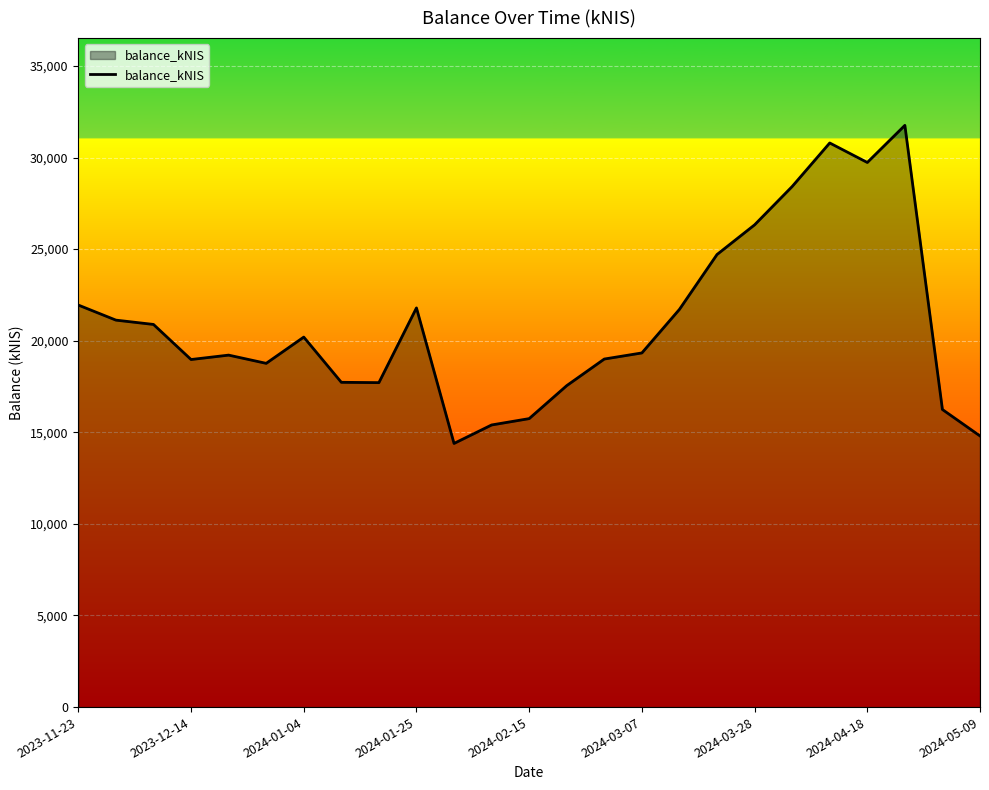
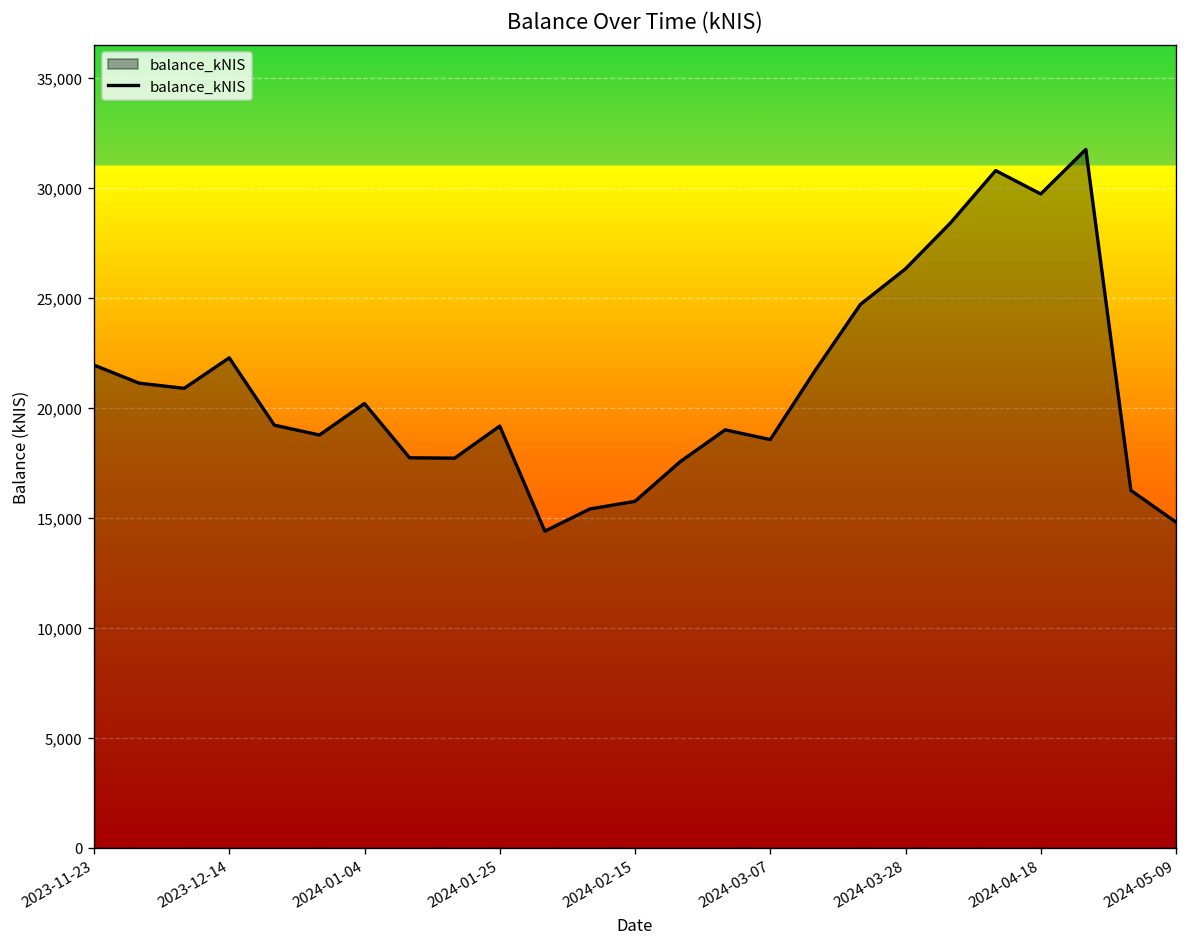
  {
    "2023-11-23": "21,900",
-   "2023-12-14": "19,000",
+   "2023-12-14": "22,300",
    "2024-01-04": "20,200",
-   "2024-01-25": "21,800",
+   "2024-01-25": "19,200",
    "2024-02-15": "15,700",
-   "2024-03-07": "19,300",
+   "2024-03-07": "18,600",
    "2024-03-28": "26,300",
    "2024-04-18": "29,700",
    "2024-05-09": "14,800"
  }
